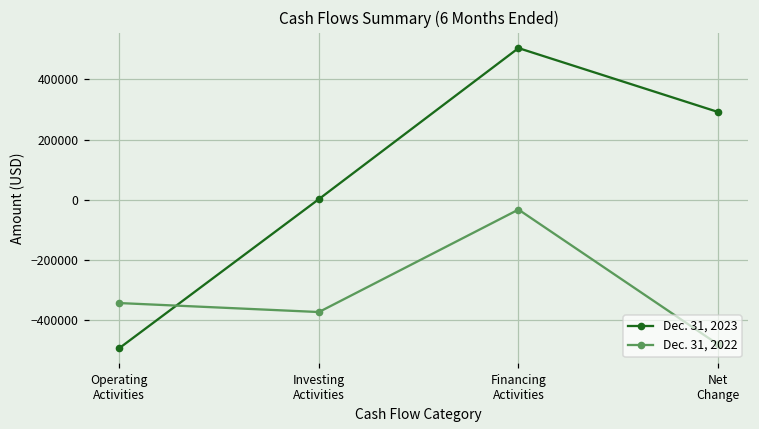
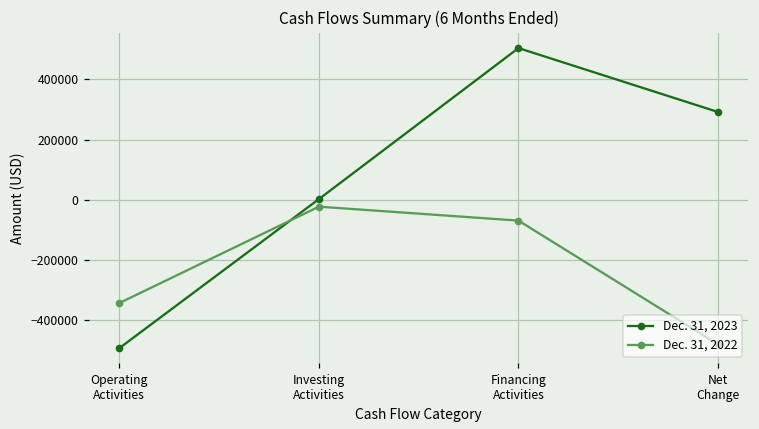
  {
    "Dec. 31, 2023": {
      "Operating Activities": -490000,
      "Investing Activities": 0,
      "Financing Activities": 500000,
      "Net Change": 290000
    },
    "Dec. 31, 2022": {
      "Operating Activities": -340000,
-     "Investing Activities": -370000,
-     "Financing Activities": -30000
+     "Investing Activities": -20000,
+     "Financing Activities": -70000
    }
  }
